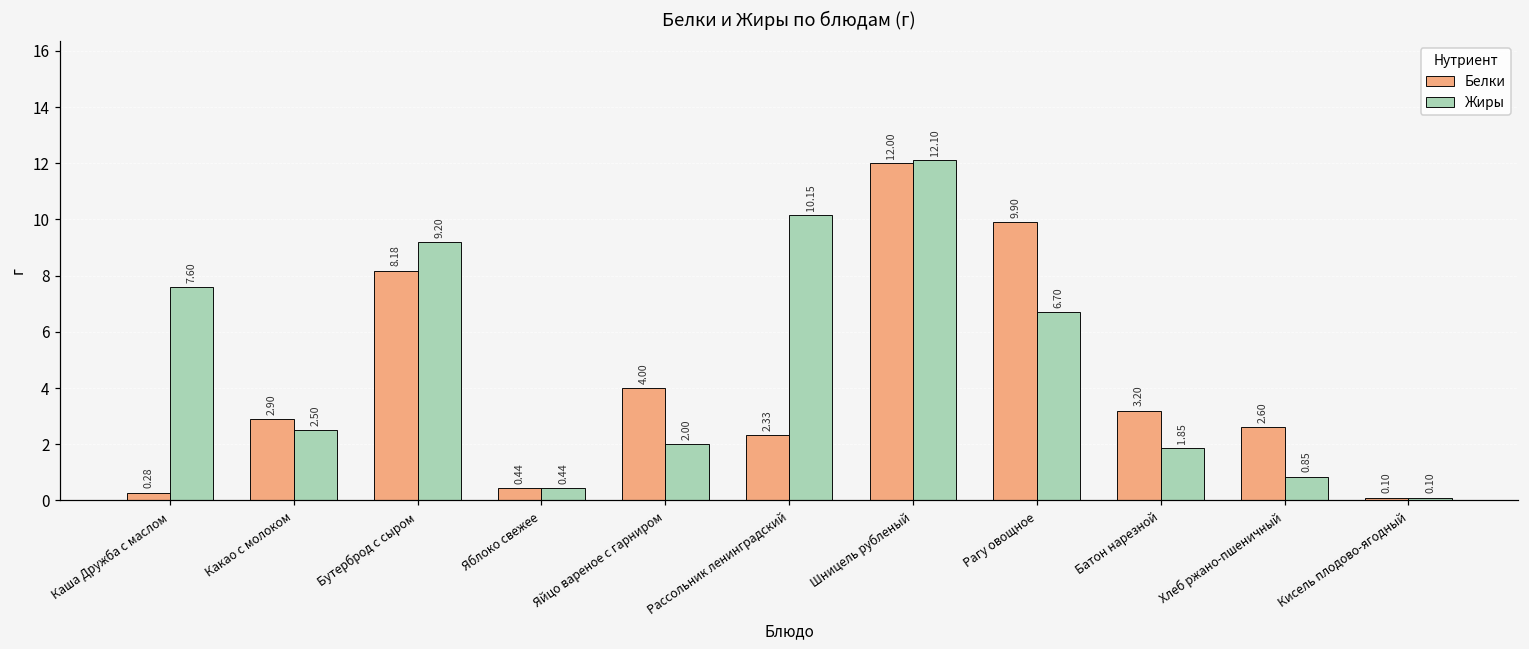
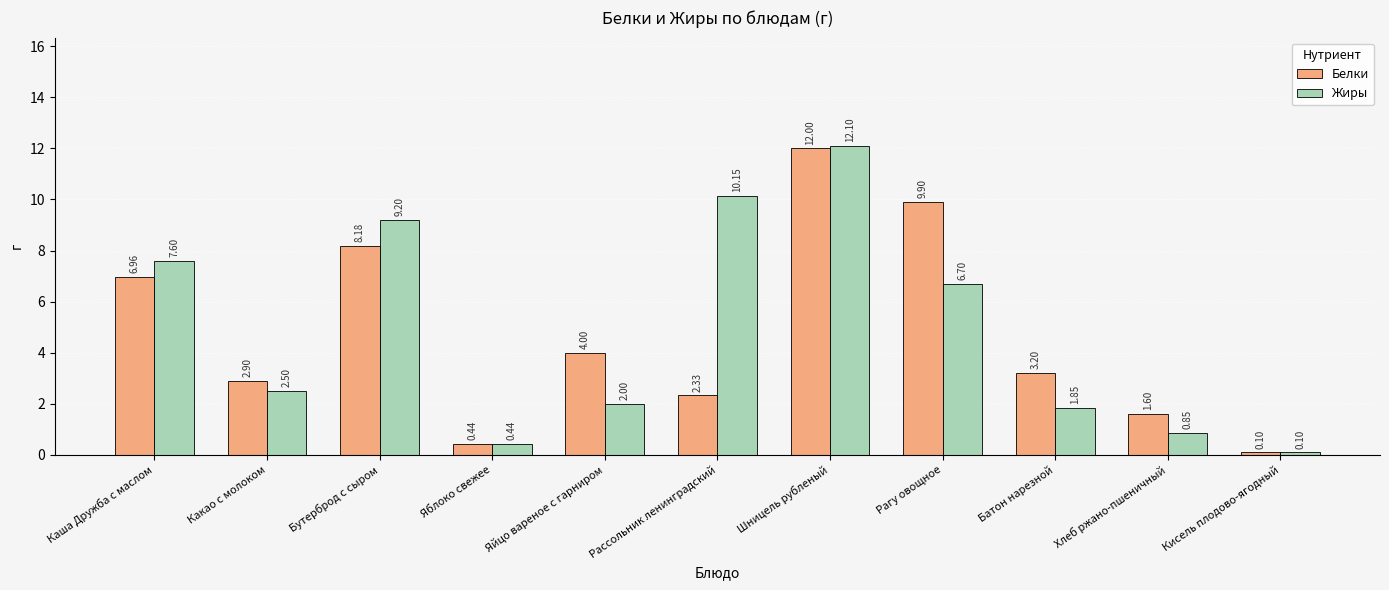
  {
    "Белки": {
-     "Каша Дружба с маслом": 0.28,
+     "Каша Дружба с маслом": 6.96,
      "Какао с молоком": 2.90,
      "Бутерброд с сыром": 8.18,
      "Яблоко свежее": 0.44,
      "Яйцо вареное с гарниром": 4.00,
      "Рассольник ленинградский": 2.33,
      "Шницель рубленый": 12.00,
      "Рагу овощное": 9.90,
      "Батон нарезной": 3.20,
-     "Хлеб ржано-пшеничный": 2.60,
+     "Хлеб ржано-пшеничный": 1.60,
      "Кисель плодово-ягодный": 0.10
    },
    "Жиры": {
      "Каша Дружба с маслом": 7.60,
      "Какао с молоком": 2.50,
      "Бутерброд с сыром": 9.20,
      "Яблоко свежее": 0.44,
      "Яйцо вареное с гарниром": 2.00,
      "Рассольник ленинградский": 10.15,
      "Шницель рубленый": 12.10,
      "Рагу овощное": 6.70,
      "Батон нарезной": 1.85,
      "Хлеб ржано-пшеничный": 0.85,
      "Кисель плодово-ягодный": 0.10
    }
  }
